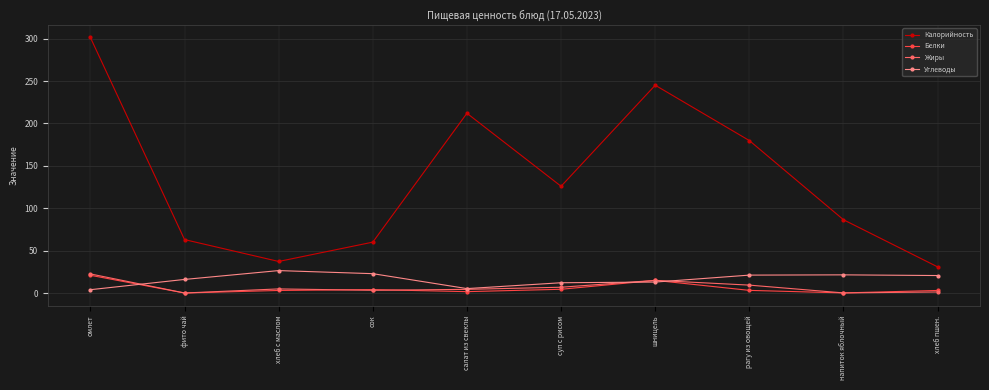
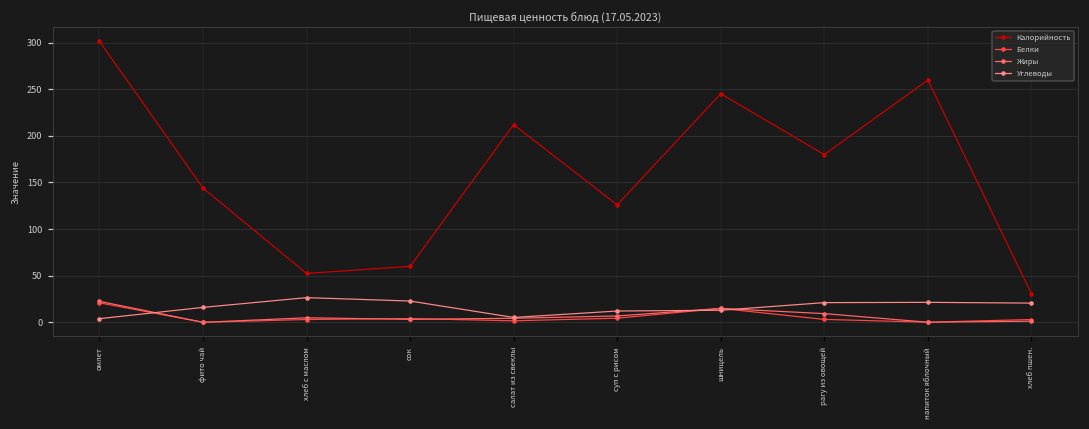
  {
    "Калорийность": {
      "омлет": 300,
-     "фито чай": 60,
-     "хлеб с маслом": 40,
+     "фито чай": 140,
+     "хлеб с маслом": 50,
      "сок": 60,
      "салат из свеклы": 210,
      "суп с рисом": 130,
      "шницель": 250,
      "рагу из овощей": 180,
-     "напиток яблочный": 90,
+     "напиток яблочный": 260,
      "хлеб пшен.": 30
    }
  }
